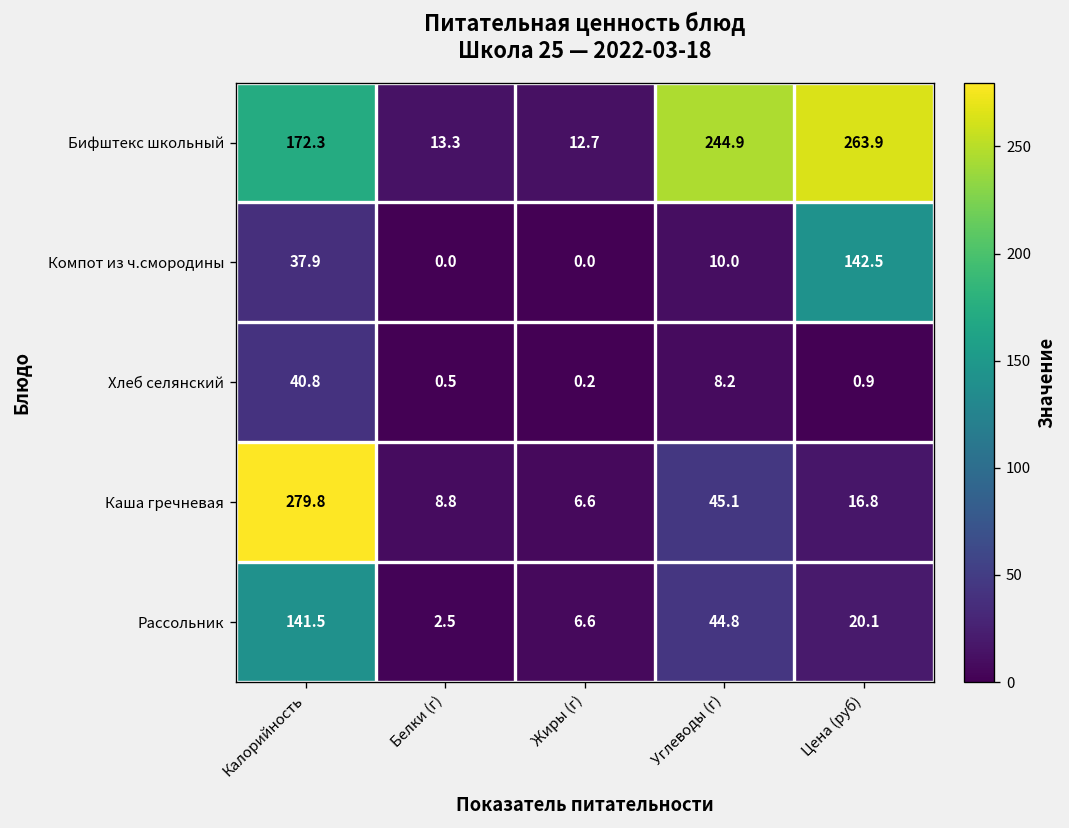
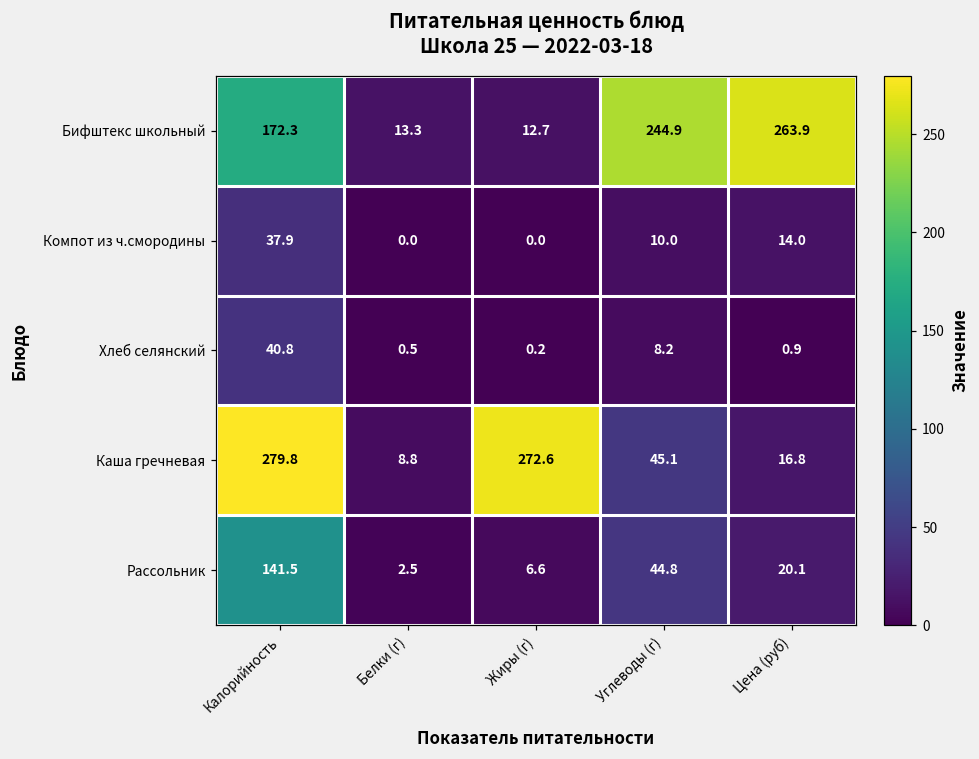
  {
    "Бифштекс школьный": {
      "Калорийность": 172.3,
      "Белки (г)": 13.3,
      "Жиры (г)": 12.7,
      "Углеводы (г)": 244.9,
      "Цена (руб)": 263.9
    },
    "Компот из ч.смородины": {
      "Калорийность": 37.9,
      "Белки (г)": 0.0,
      "Жиры (г)": 0.0,
      "Углеводы (г)": 10.0,
-     "Цена (руб)": 142.5
+     "Цена (руб)": 14.0
    },
    "Хлеб селянский": {
      "Калорийность": 40.8,
      "Белки (г)": 0.5,
      "Жиры (г)": 0.2,
      "Углеводы (г)": 8.2,
      "Цена (руб)": 0.9
    },
    "Каша гречневая": {
      "Калорийность": 279.8,
      "Белки (г)": 8.8,
-     "Жиры (г)": 6.6,
+     "Жиры (г)": 272.6,
      "Углеводы (г)": 45.1,
      "Цена (руб)": 16.8
    },
    "Рассольник": {
      "Калорийность": 141.5,
      "Белки (г)": 2.5,
      "Жиры (г)": 6.6,
      "Углеводы (г)": 44.8,
      "Цена (руб)": 20.1
    }
  }
